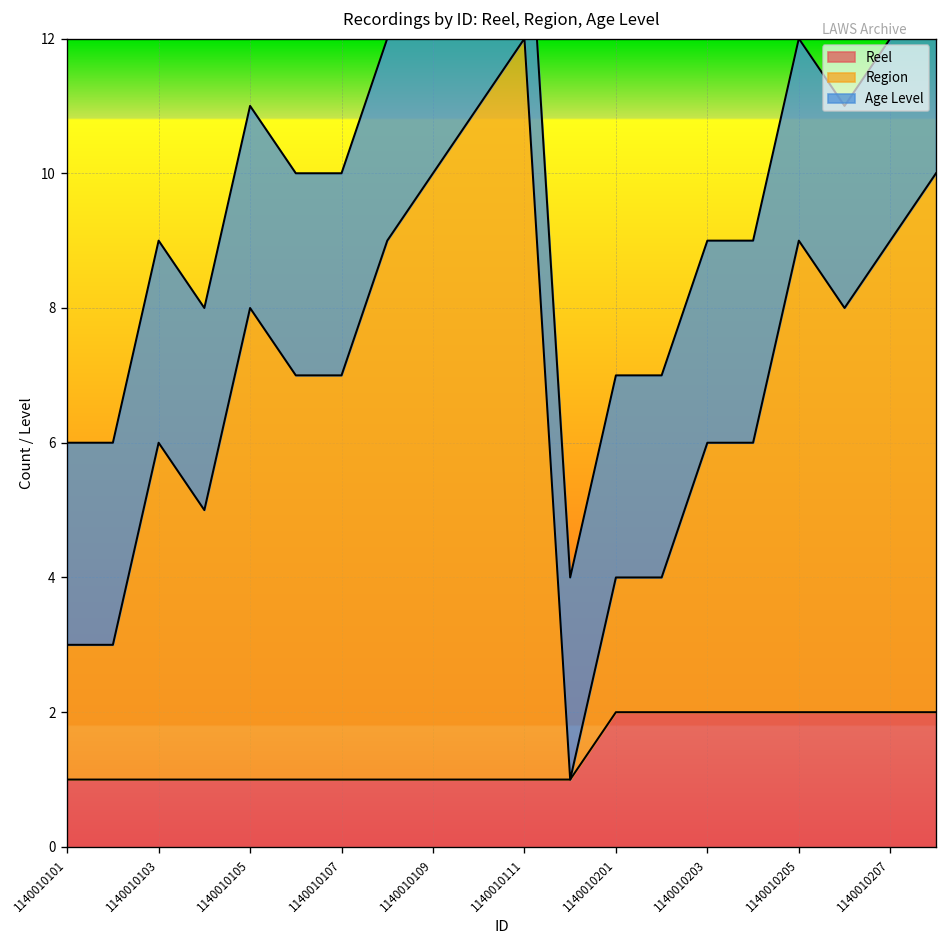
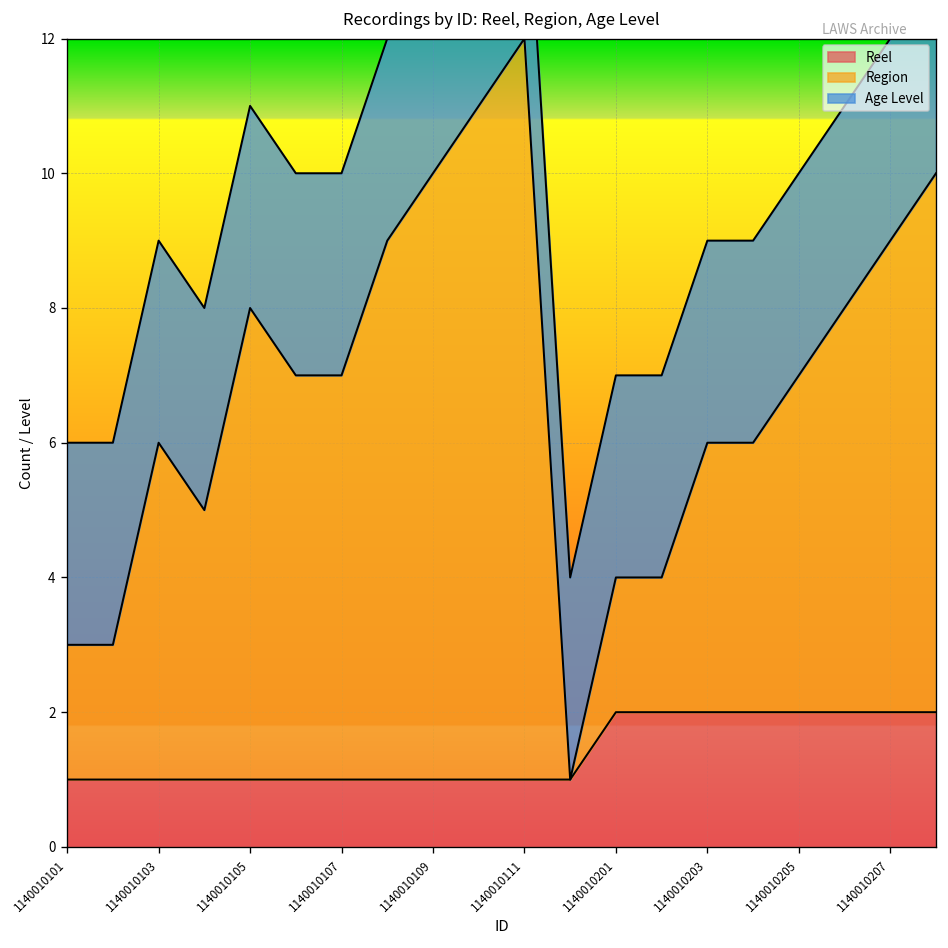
  {
    "Reel": {
      "1140010101": 1,
      "1140010103": 1,
      "1140010105": 1,
      "1140010107": 1,
      "1140010109": 1,
      "1140010111": 1,
      "1140010201": 2,
      "1140010203": 2,
      "1140010205": 2,
      "1140010207": 2
    },
    "Region": {
      "1140010101": 3,
      "1140010103": 6,
      "1140010105": 8,
      "1140010107": 7,
      "1140010109": 10,
      "1140010111": 12,
      "1140010201": 4,
      "1140010203": 6,
-     "1140010205": 7,
+     "1140010205": 5,
      "1140010207": 9
    },
    "Age Level": {
      "1140010101": 3,
      "1140010103": 3,
      "1140010105": 3,
      "1140010107": 3,
      "1140010201": 3,
      "1140010203": 3,
      "1140010205": 3,
      "1140010207": 3
    }
  }
